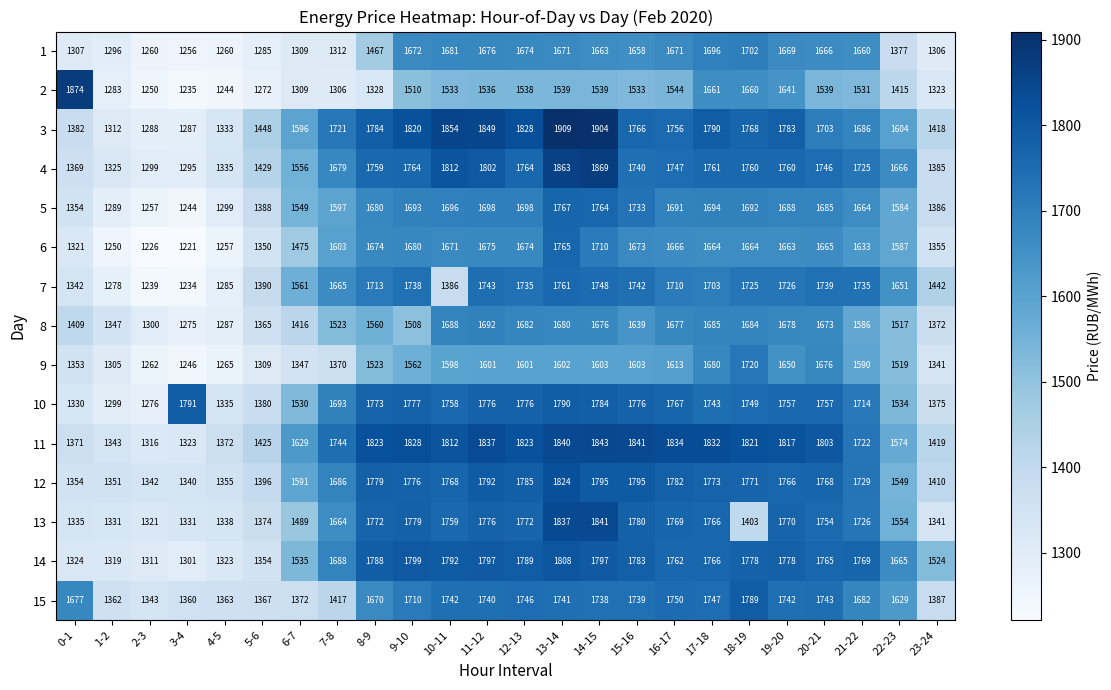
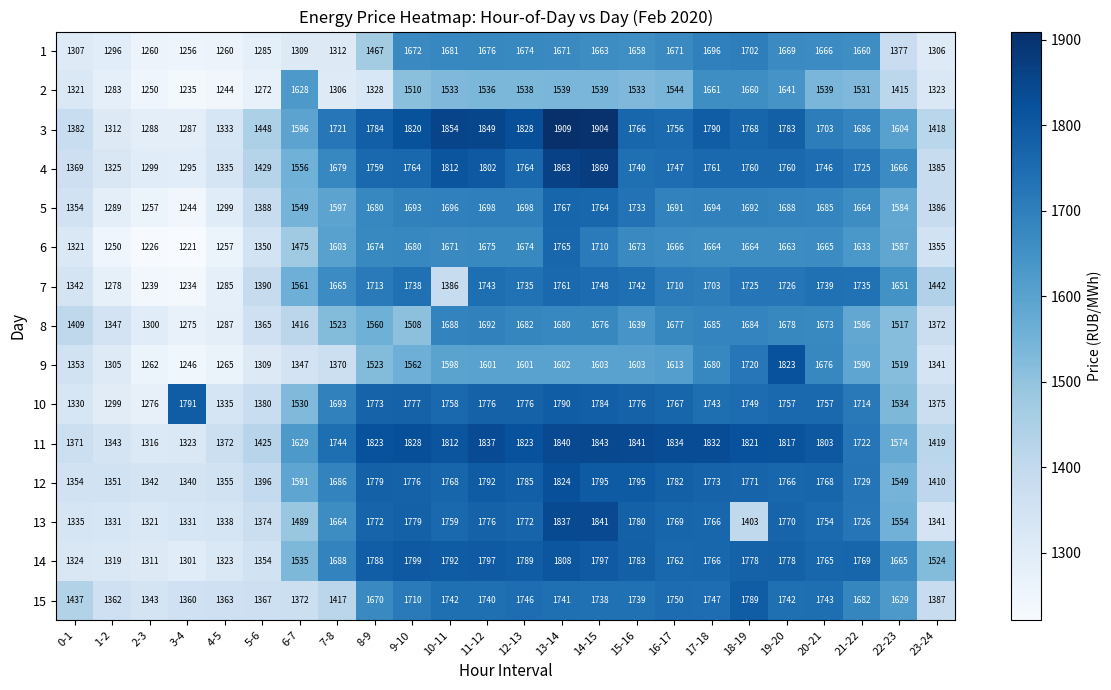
  {
    "2": {
-     "0-1": 1874,
+     "0-1": 1321,
      "1-2": 1283,
      "2-3": 1250,
      "3-4": 1235,
      "4-5": 1244,
      "5-6": 1272,
-     "6-7": 1309,
+     "6-7": 1628,
      "7-8": 1306,
      "8-9": 1328,
      "9-10": 1510,
      "10-11": 1533,
      "11-12": 1536,
      "12-13": 1538,
      "13-14": 1539,
      "14-15": 1539,
      "15-16": 1533,
      "16-17": 1544,
      "17-18": 1661,
      "18-19": 1660,
      "19-20": 1641,
      "20-21": 1539,
      "21-22": 1531,
      "22-23": 1415,
      "23-24": 1323
    },
    "9": {
      "0-1": 1353,
      "1-2": 1305,
      "2-3": 1262,
      "3-4": 1246,
      "4-5": 1265,
      "5-6": 1309,
      "6-7": 1347,
      "7-8": 1370,
      "8-9": 1523,
      "9-10": 1562,
      "10-11": 1598,
      "11-12": 1601,
      "12-13": 1601,
      "13-14": 1602,
      "14-15": 1603,
      "15-16": 1603,
      "16-17": 1613,
      "17-18": 1680,
      "18-19": 1720,
-     "19-20": 1650,
+     "19-20": 1823,
      "20-21": 1676,
      "21-22": 1590,
      "22-23": 1519,
      "23-24": 1341
    },
    "15": {
-     "0-1": 1677,
+     "0-1": 1437,
      "1-2": 1362,
      "2-3": 1343,
      "3-4": 1360,
      "4-5": 1363,
      "5-6": 1367,
      "6-7": 1372,
      "7-8": 1417,
      "8-9": 1670,
      "9-10": 1710,
      "10-11": 1742,
      "11-12": 1740,
      "12-13": 1746,
      "13-14": 1741,
      "14-15": 1738,
      "15-16": 1739,
      "16-17": 1750,
      "17-18": 1747,
      "18-19": 1789,
      "19-20": 1742,
      "20-21": 1743,
      "21-22": 1682,
      "22-23": 1629,
      "23-24": 1387
    }
  }
